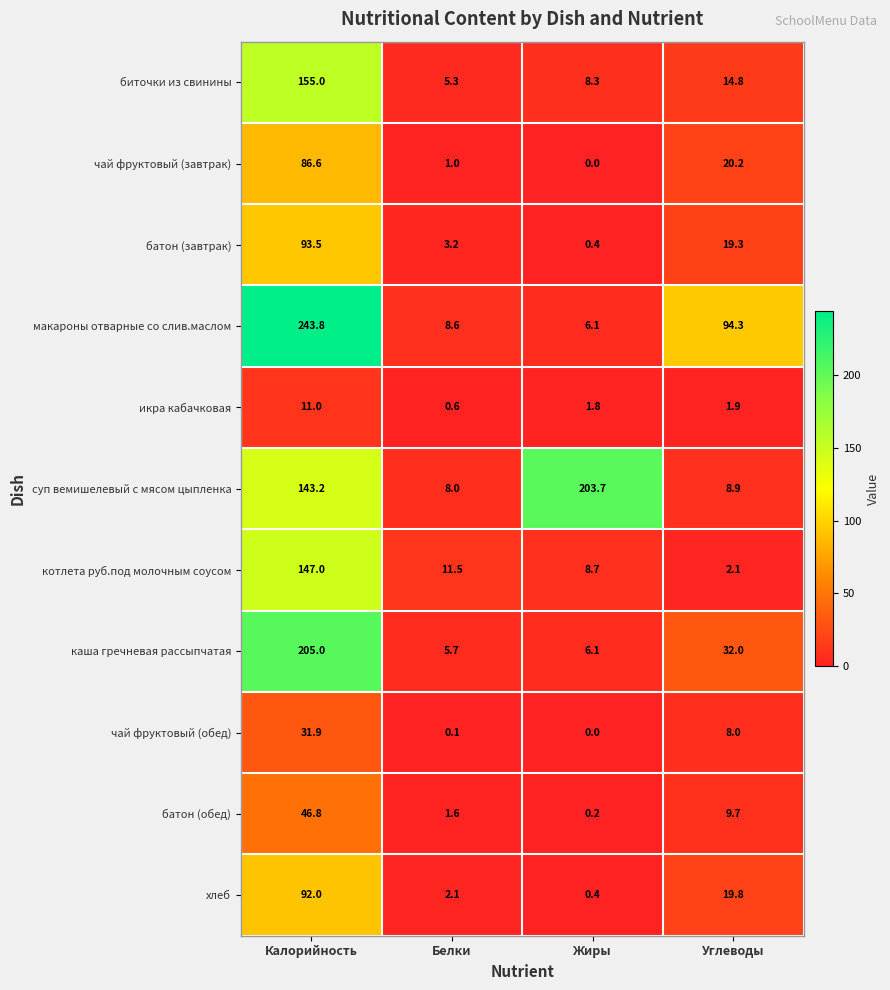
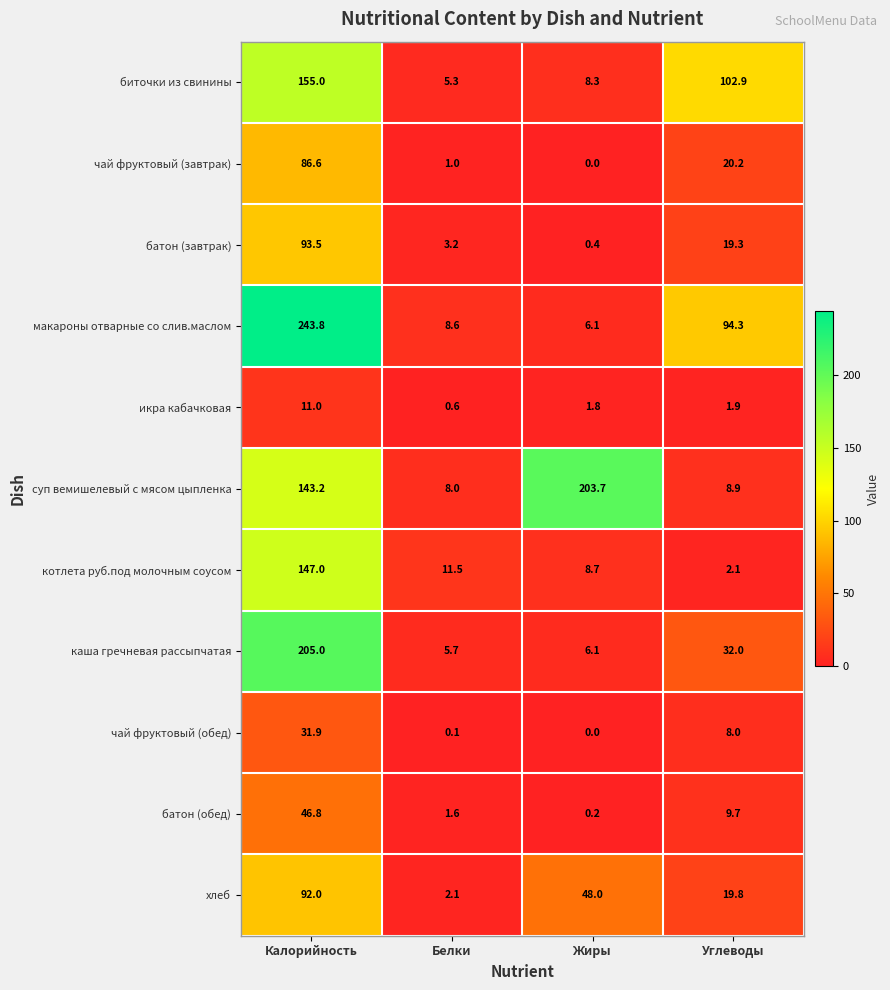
  {
    "биточки из свинины": {
      "Калорийность": 155.0,
      "Белки": 5.3,
      "Жиры": 8.3,
-     "Углеводы": 14.8
+     "Углеводы": 102.9
    },
    "чай фруктовый (завтрак)": {
      "Калорийность": 86.6,
      "Белки": 1.0,
      "Жиры": 0.0,
      "Углеводы": 20.2
    },
    "батон (завтрак)": {
      "Калорийность": 93.5,
      "Белки": 3.2,
      "Жиры": 0.4,
      "Углеводы": 19.3
    },
    "макароны отварные со слив.маслом": {
      "Калорийность": 243.8,
      "Белки": 8.6,
      "Жиры": 6.1,
      "Углеводы": 94.3
    },
    "икра кабачковая": {
      "Калорийность": 11.0,
      "Белки": 0.6,
      "Жиры": 1.8,
      "Углеводы": 1.9
    },
    "суп вемишелевый с мясом цыпленка": {
      "Калорийность": 143.2,
      "Белки": 8.0,
      "Жиры": 203.7,
      "Углеводы": 8.9
    },
    "котлета руб.под молочным соусом": {
      "Калорийность": 147.0,
      "Белки": 11.5,
      "Жиры": 8.7,
      "Углеводы": 2.1
    },
    "каша гречневая рассыпчатая": {
      "Калорийность": 205.0,
      "Белки": 5.7,
      "Жиры": 6.1,
      "Углеводы": 32.0
    },
    "чай фруктовый (обед)": {
      "Калорийность": 31.9,
      "Белки": 0.1,
      "Жиры": 0.0,
      "Углеводы": 8.0
    },
    "батон (обед)": {
      "Калорийность": 46.8,
      "Белки": 1.6,
      "Жиры": 0.2,
      "Углеводы": 9.7
    },
    "хлеб": {
      "Калорийность": 92.0,
      "Белки": 2.1,
-     "Жиры": 0.4,
+     "Жиры": 48.0,
      "Углеводы": 19.8
    }
  }
